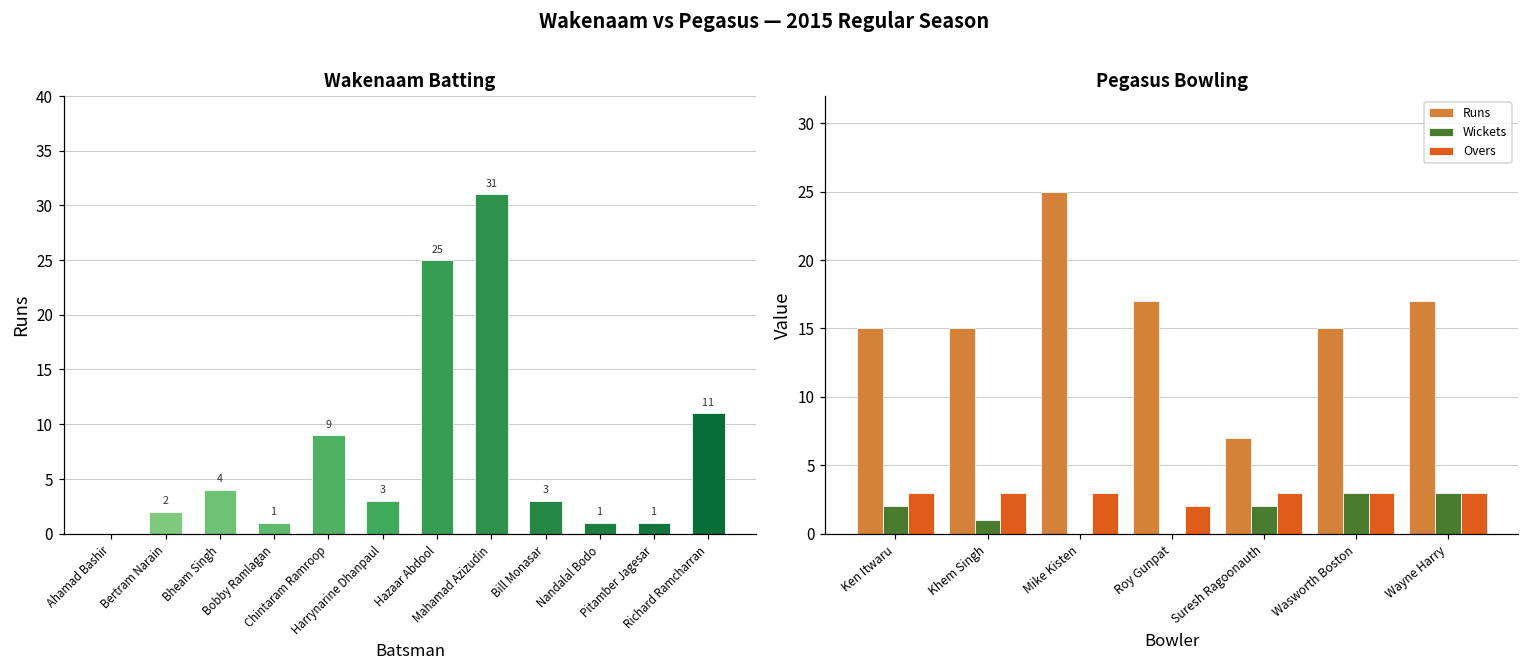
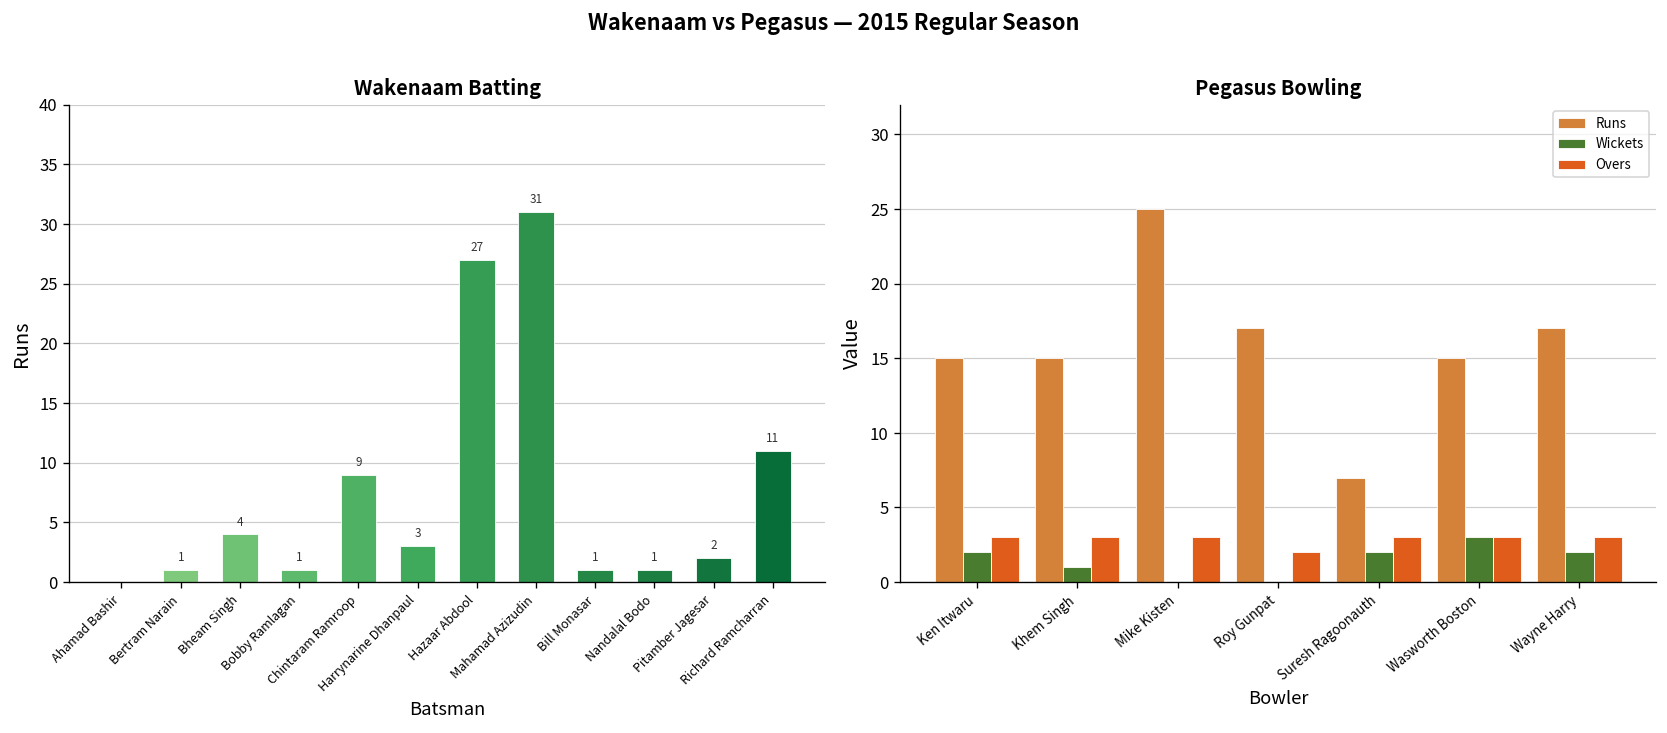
  {
    "Wakenaam Batting": {
-     "Bertram Narain": 2,
+     "Bertram Narain": 1,
      "Bheam Singh": 4,
      "Bobby Ramlagan": 1,
      "Chintaram Ramroop": 9,
      "Harrynarine Dhanpaul": 3,
-     "Hazaar Abdool": 25,
+     "Hazaar Abdool": 27,
      "Mahamad Azizudin": 31,
-     "Bill Monasar": 3,
+     "Bill Monasar": 1,
      "Nandalal Bodo": 1,
-     "Pitamber Jagesar": 1,
+     "Pitamber Jagesar": 2,
      "Richard Ramcharran": 11
    },
    "Pegasus Bowling": {
      "Wickets": {
        "Ken Itwaru": 2,
        "Khem Singh": 1,
        "Mike Kisten": 0,
        "Roy Gunpat": 0,
        "Suresh Ragoonauth": 2,
        "Wasworth Boston": 3,
-       "Wayne Harry": 3
+       "Wayne Harry": 2
      }
    }
  }
